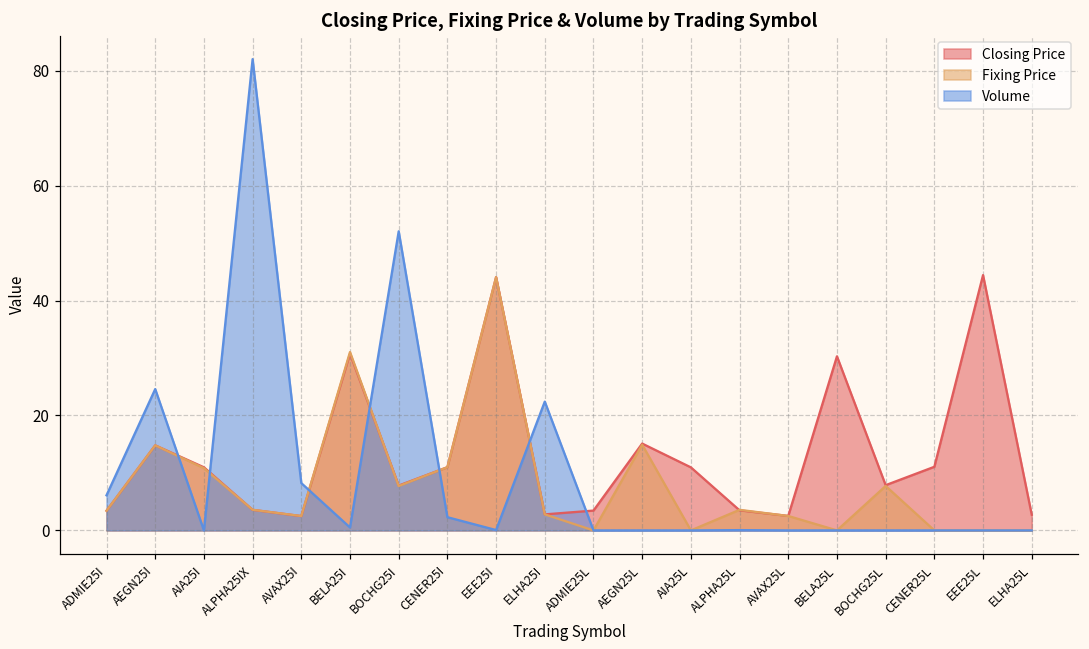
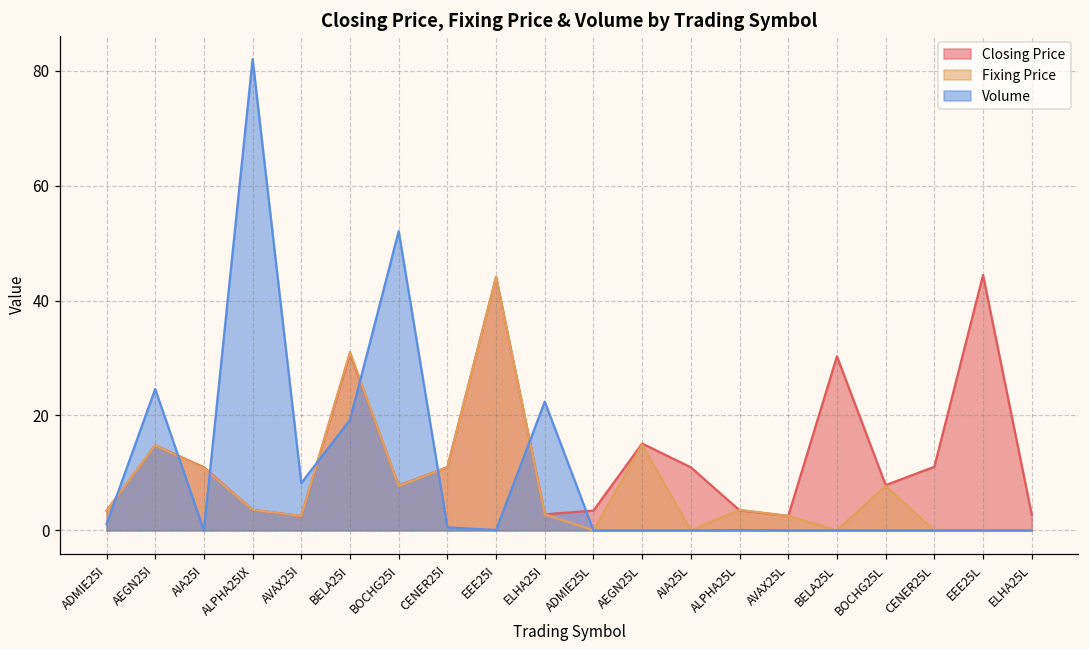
  {
    "Volume": {
-     "ADMIE25I": 6,
+     "ADMIE25I": 1,
      "AEGN25I": 25,
      "AIA25I": 0,
      "ALPHA25IX": 82,
      "AVAX25I": 8,
-     "BELA25I": 1,
+     "BELA25I": 19,
      "BOCHG25I": 52,
-     "CENER25I": 2,
+     "CENER25I": 1,
      "EEE25I": 0,
      "ELHA25I": 22,
      "AEGN25L": 0,
      "ALPHA25L": 0,
      "AVAX25L": 0,
      "BOCHG25L": 0
    }
  }
